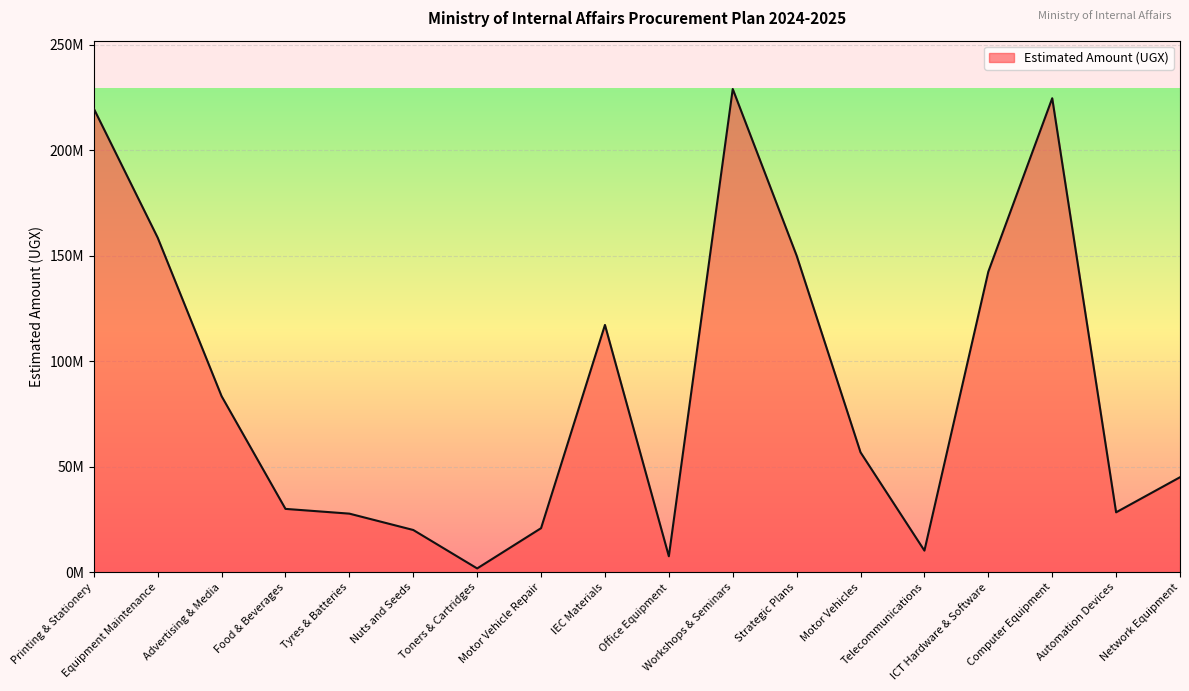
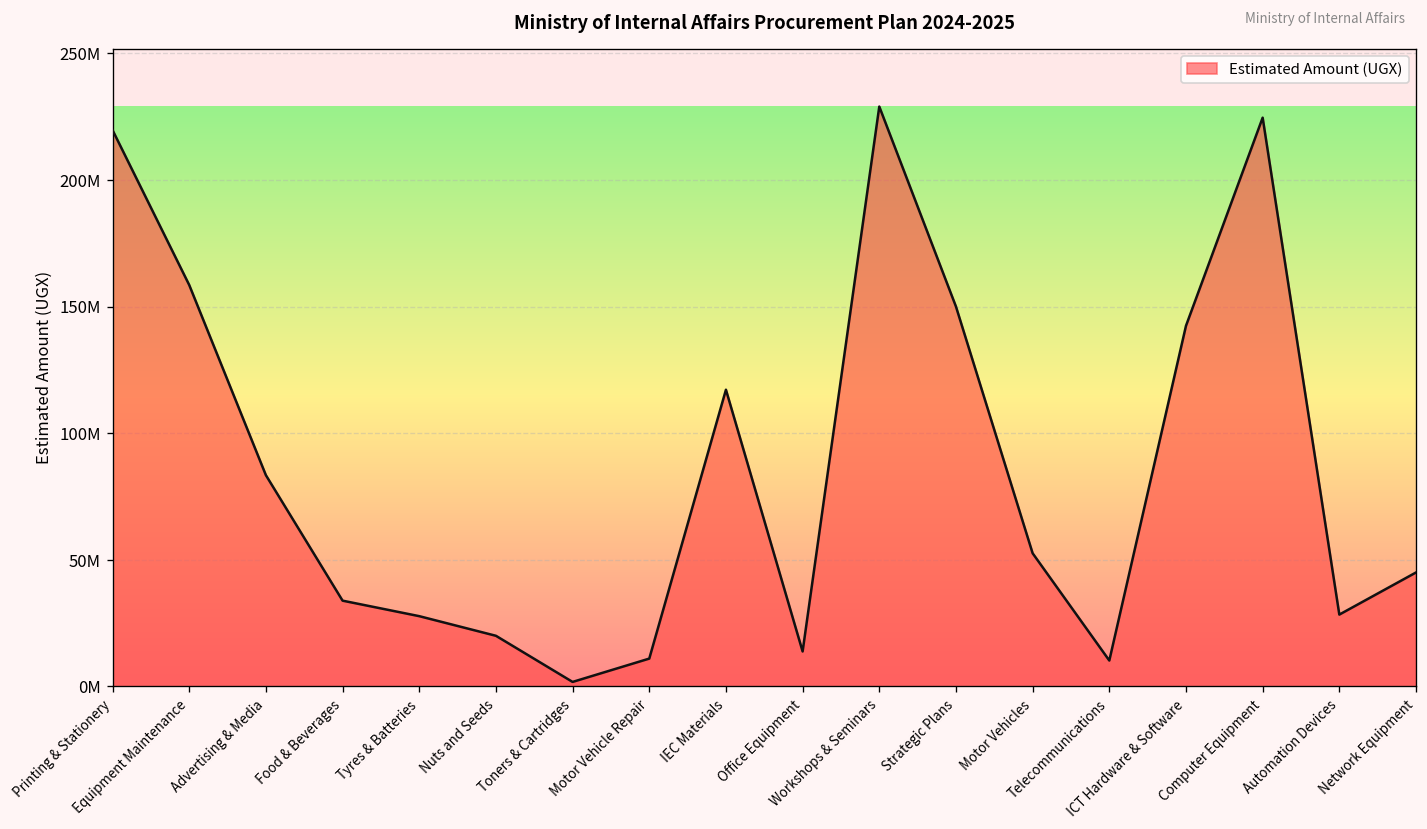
  {
    "Printing & Stationery": 220000000,
    "Equipment Maintenance": 159000000,
    "Advertising & Media": 83000000,
-   "Food & Beverages": 30000000,
+   "Food & Beverages": 34000000,
    "Tyres & Batteries": 28000000,
    "Nuts and Seeds": 20000000,
    "Toners & Cartridges": 2000000,
-   "Motor Vehicle Repair": 21000000,
+   "Motor Vehicle Repair": 11000000,
    "IEC Materials": 117000000,
-   "Office Equipment": 8000000,
+   "Office Equipment": 14000000,
    "Workshops & Seminars": 229000000,
    "Strategic Plans": 150000000,
-   "Motor Vehicles": 57000000,
+   "Motor Vehicles": 53000000,
    "Telecommunications": 10000000,
    "ICT Hardware & Software": 142000000,
    "Computer Equipment": 225000000,
    "Automation Devices": 28000000,
    "Network Equipment": 45000000
  }
